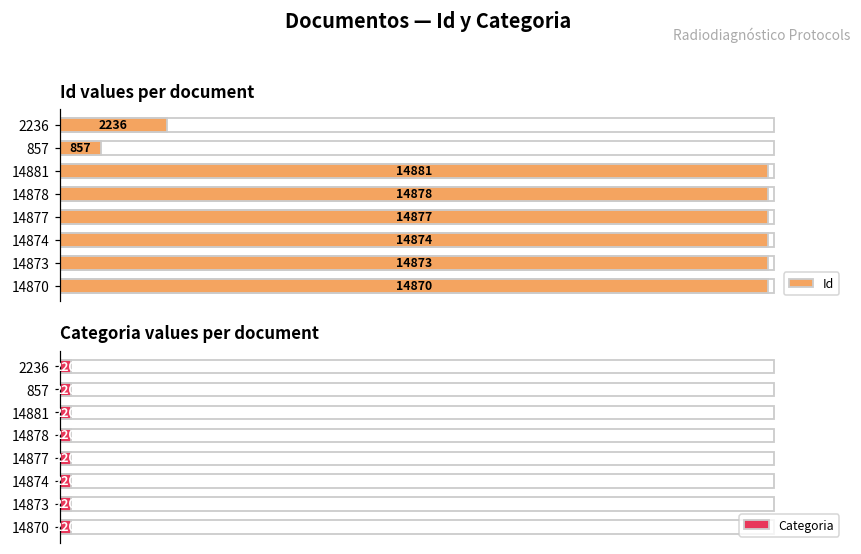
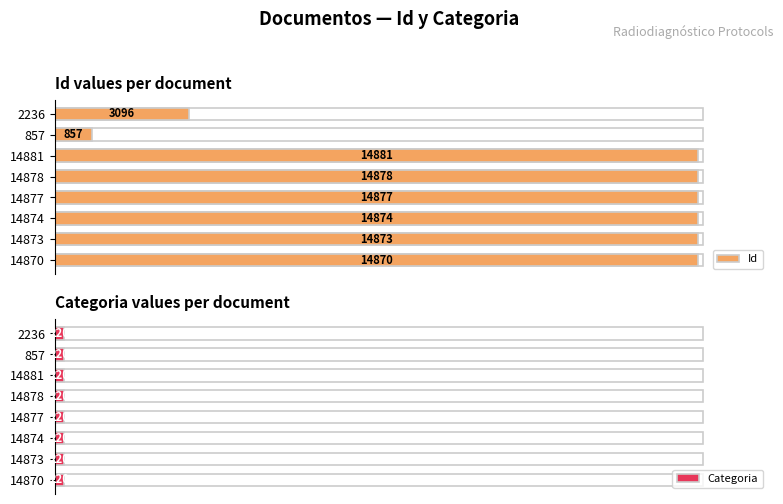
  {
    "Id values per document": {
      "Id": {
-       "2236": 2236
+       "2236": 3096
      }
    }
  }
